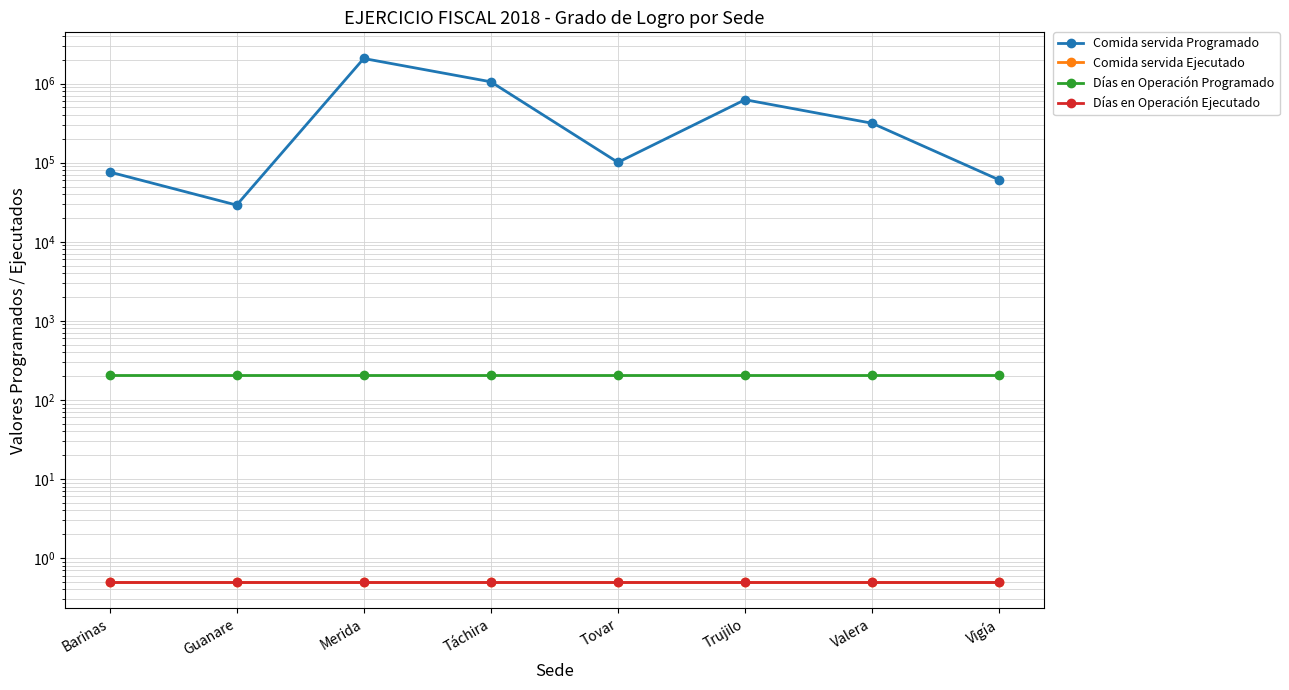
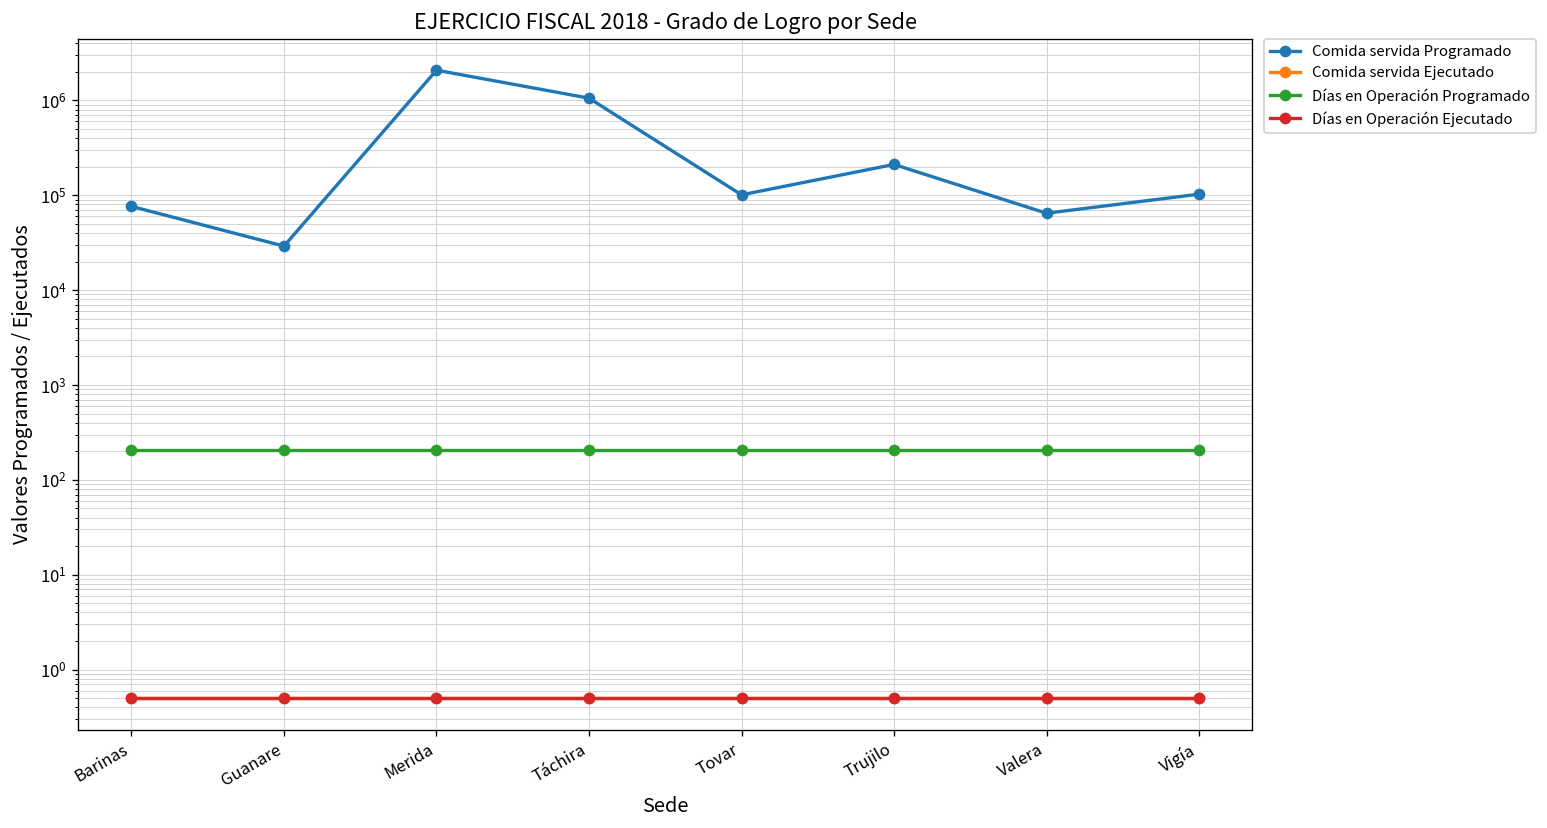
  {
    "Comida servida Programado": {
      "Barinas": 80000,
      "Guanare": 29000,
      "Merida": 2100000,
      "Táchira": 1100000,
      "Tovar": 100000,
-     "Trujilo": 600000,
-     "Valera": 320000,
-     "Vigía": 60000
+     "Trujilo": 210000,
+     "Valera": 60000,
+     "Vigía": 100000
    },
    "Días en Operación Ejecutado": {
      "Barinas": 0.5,
      "Guanare": 0.5,
      "Merida": 0.5,
      "Táchira": 0.5,
      "Tovar": 0.5,
      "Trujilo": 0.5,
      "Valera": 0.5,
      "Vigía": 0.5
    },
    "Días en Operación Programado": {
      "Barinas": 210,
      "Guanare": 210,
      "Merida": 210,
      "Táchira": 210,
      "Tovar": 210,
      "Trujilo": 210,
      "Valera": 210,
      "Vigía": 210
    }
  }
